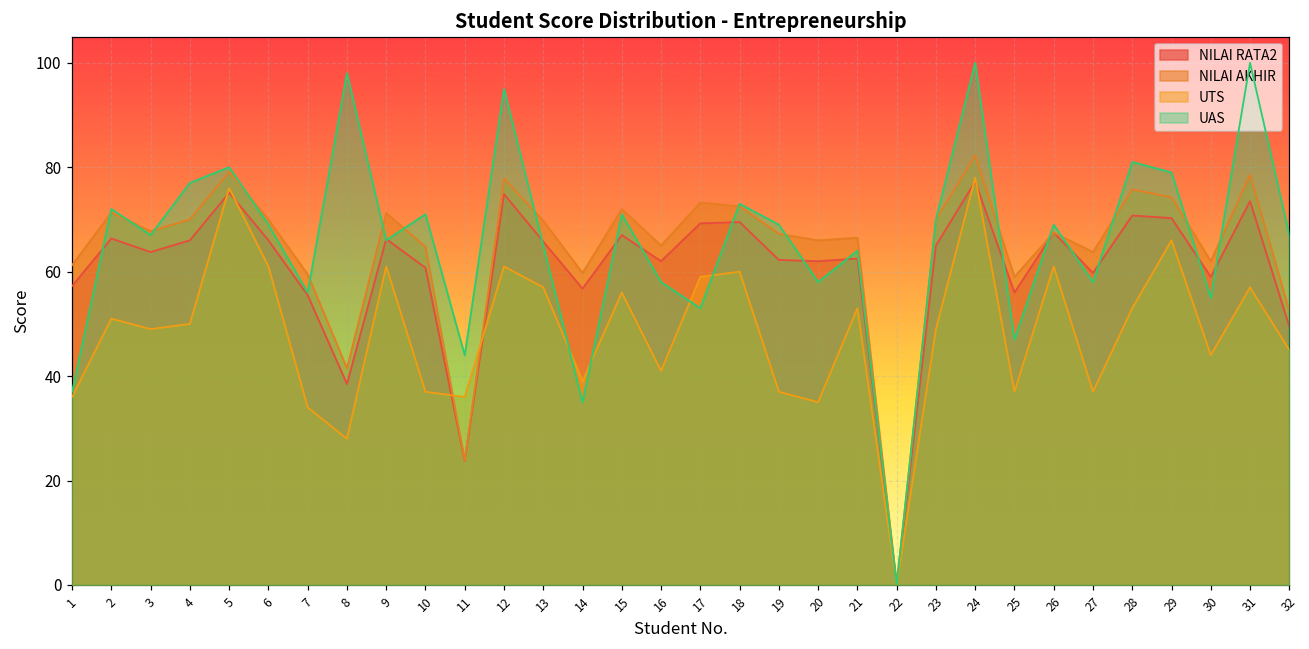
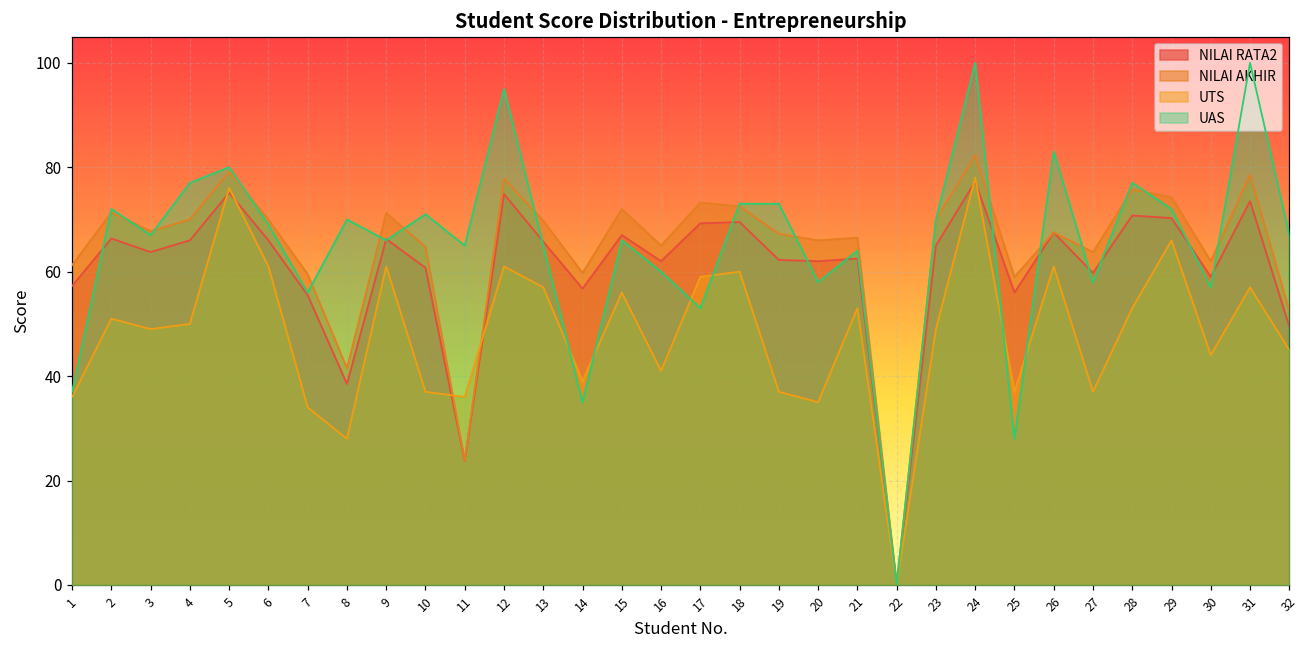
  {
    "UAS": {
      "1": 37,
      "2": 72,
      "3": 67,
      "4": 77,
      "5": 80,
      "6": 69,
-     "8": 98,
+     "8": 70,
      "10": 71,
-     "11": 44,
+     "11": 65,
      "12": 95,
      "13": 65,
      "14": 35,
-     "15": 71,
-     "16": 58,
+     "15": 66,
+     "16": 60,
      "17": 53,
-     "19": 69,
+     "19": 73,
      "20": 58,
      "21": 64,
      "24": 100,
-     "25": 47,
-     "26": 69,
+     "25": 28,
+     "26": 83,
      "27": 58,
-     "28": 81,
-     "29": 79,
-     "30": 55,
+     "28": 77,
+     "29": 72,
+     "30": 57,
      "32": 67
    }
  }
